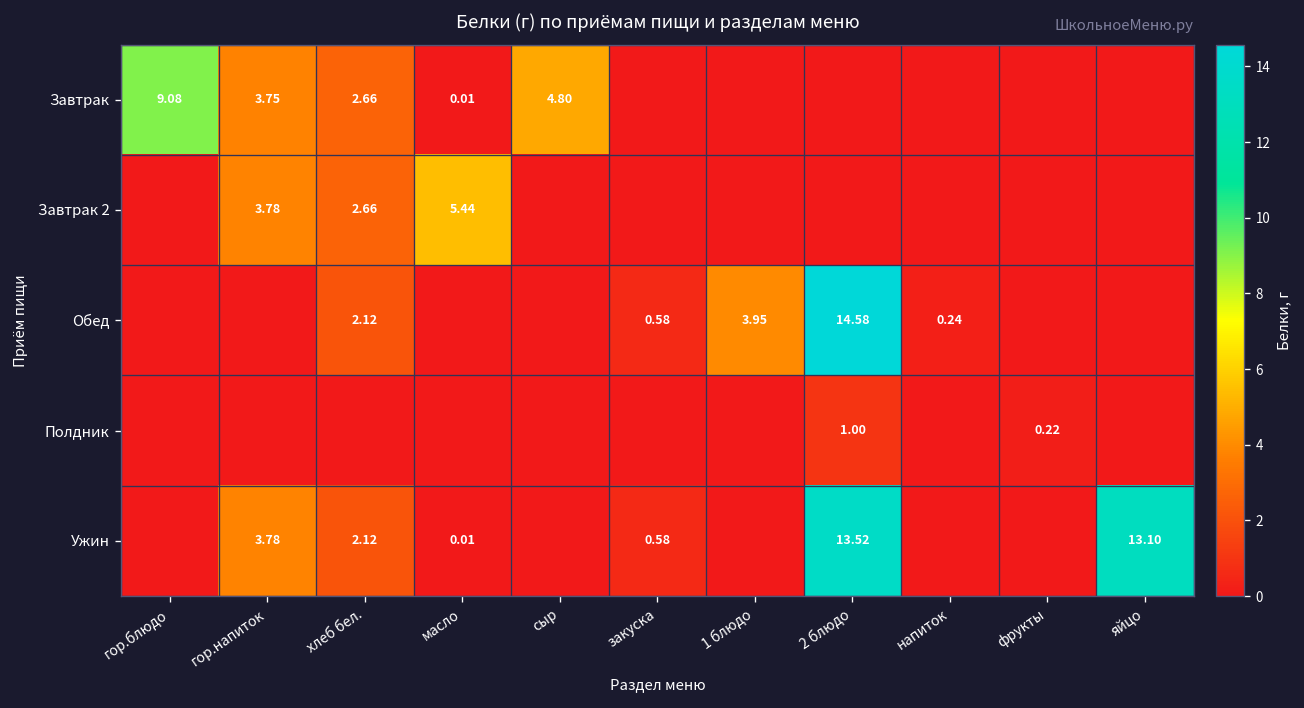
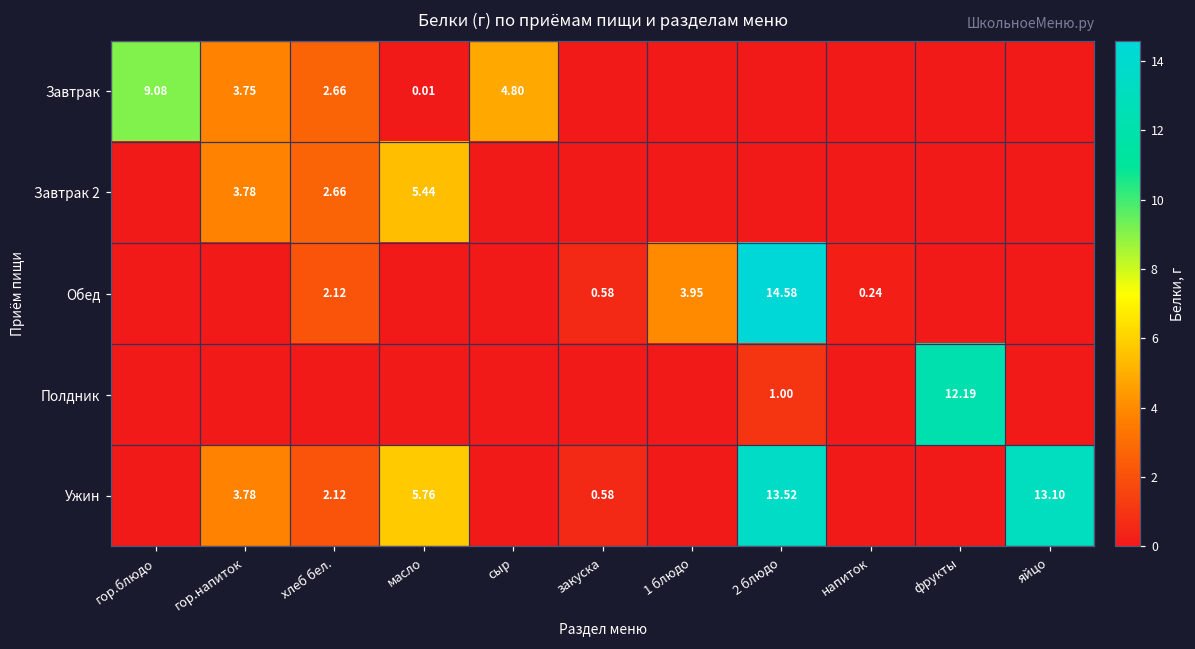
  {
    "Завтрак": {
      "гор.блюдо": 9.08,
      "гор.напиток": 3.75,
      "хлеб бел.": 2.66,
      "масло": 0.01,
      "сыр": 4.80
    },
    "Завтрак 2": {
      "гор.напиток": 3.78,
      "хлеб бел.": 2.66,
      "масло": 5.44
    },
    "Обед": {
      "хлеб бел.": 2.12,
      "закуска": 0.58,
      "1 блюдо": 3.95,
      "2 блюдо": 14.58,
      "напиток": 0.24
    },
    "Полдник": {
      "2 блюдо": 1.00,
-     "фрукты": 0.22
+     "фрукты": 12.19
    },
    "Ужин": {
      "гор.напиток": 3.78,
      "хлеб бел.": 2.12,
-     "масло": 0.01,
+     "масло": 5.76,
      "закуска": 0.58,
      "2 блюдо": 13.52,
      "яйцо": 13.10
    }
  }
